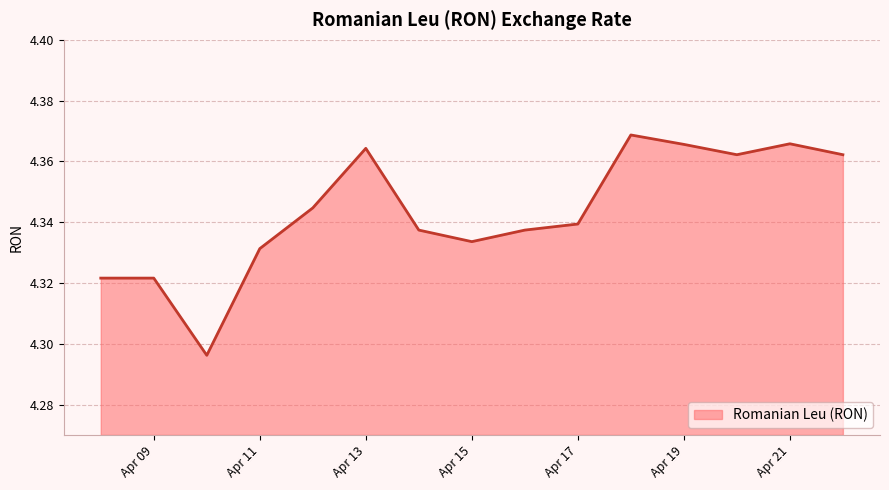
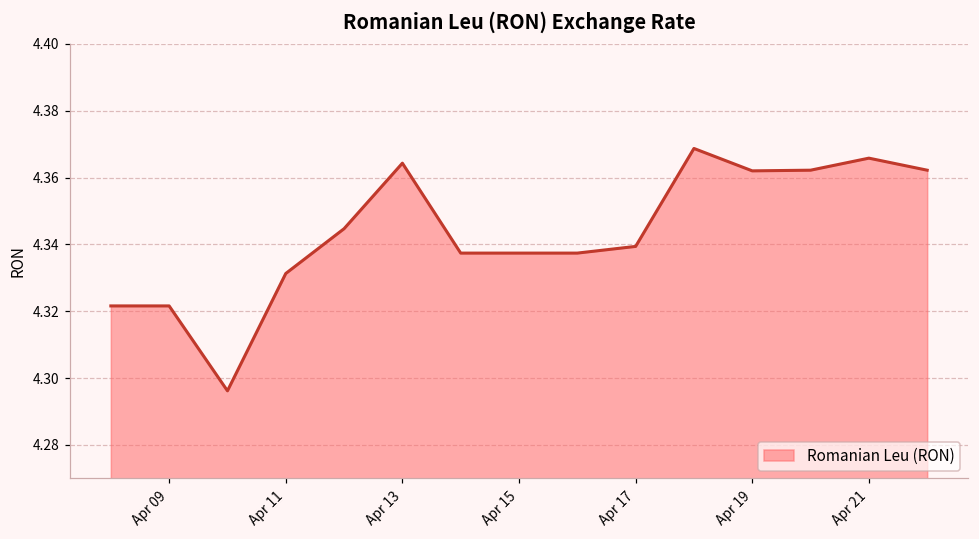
  {
    "Apr 09": 4.322,
    "Apr 11": 4.331,
    "Apr 13": 4.364,
-   "Apr 15": 4.334,
+   "Apr 15": 4.337,
    "Apr 17": 4.339,
-   "Apr 19": 4.366,
+   "Apr 19": 4.362,
    "Apr 21": 4.366
  }
